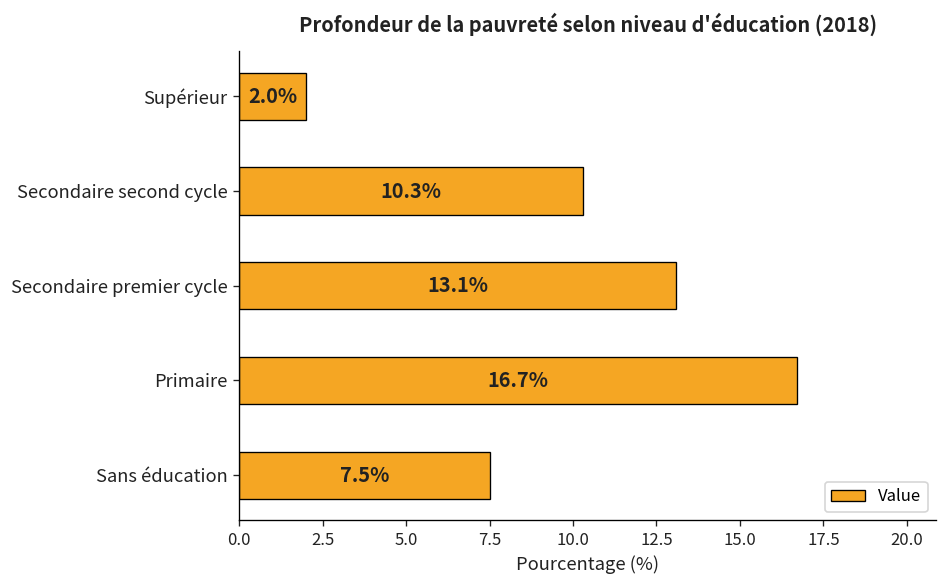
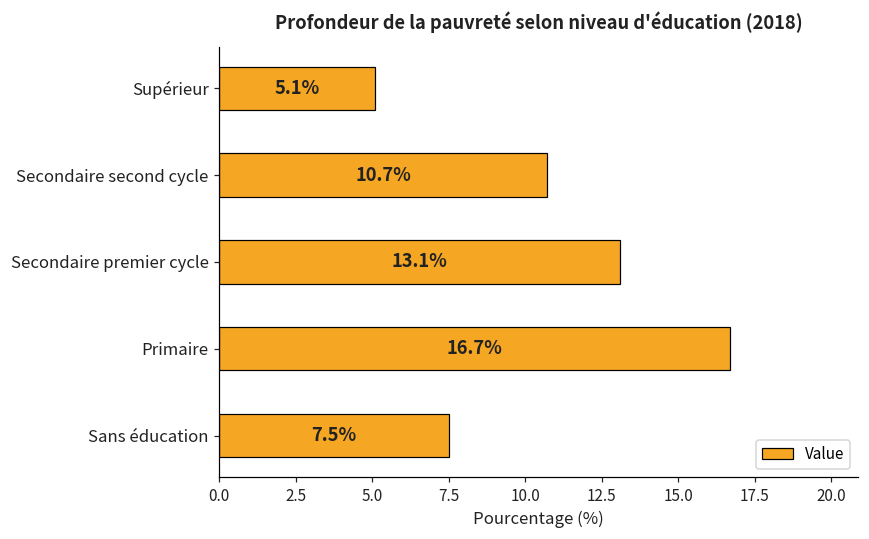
  {
-   "Supérieur": "2.0%",
-   "Secondaire second cycle": "10.3%",
+   "Supérieur": "5.1%",
+   "Secondaire second cycle": "10.7%",
    "Secondaire premier cycle": "13.1%",
    "Primaire": "16.7%",
    "Sans éducation": "7.5%"
  }
